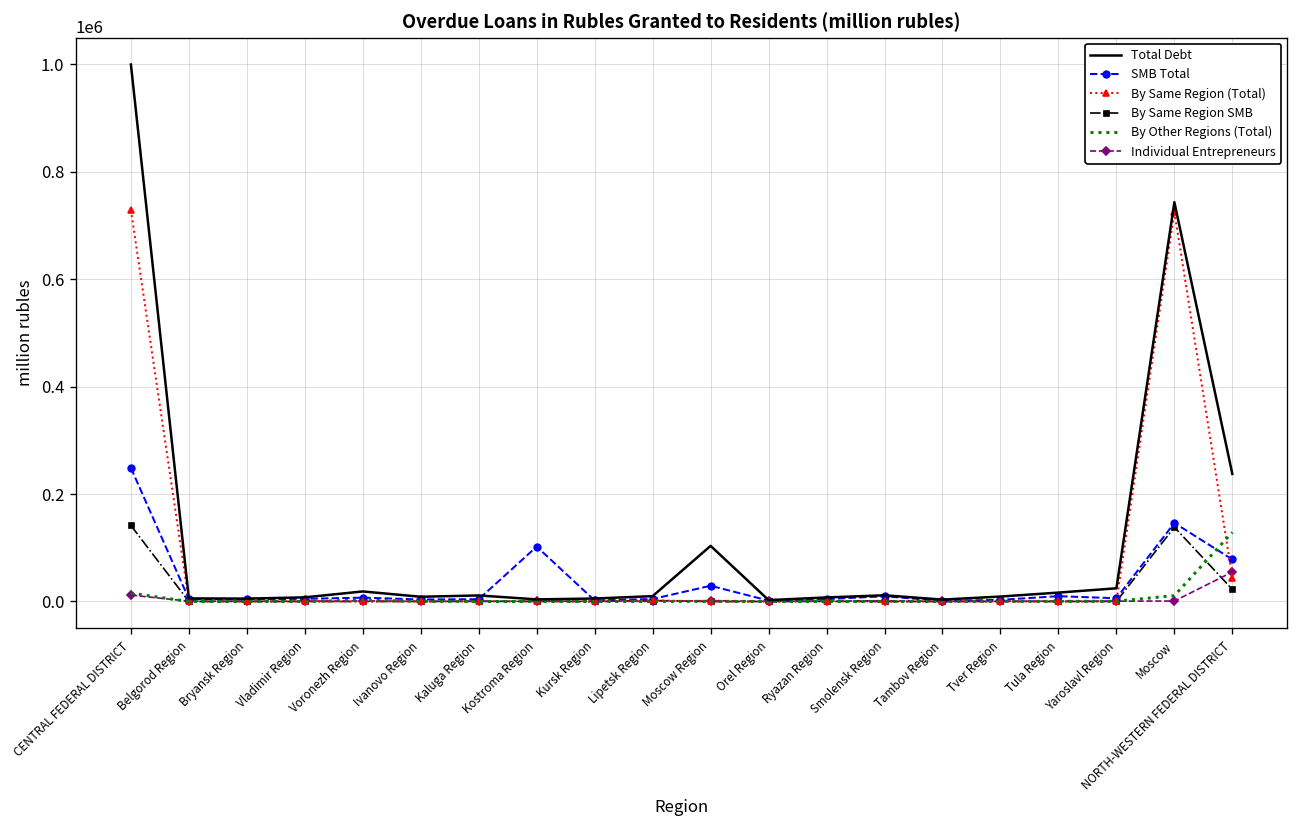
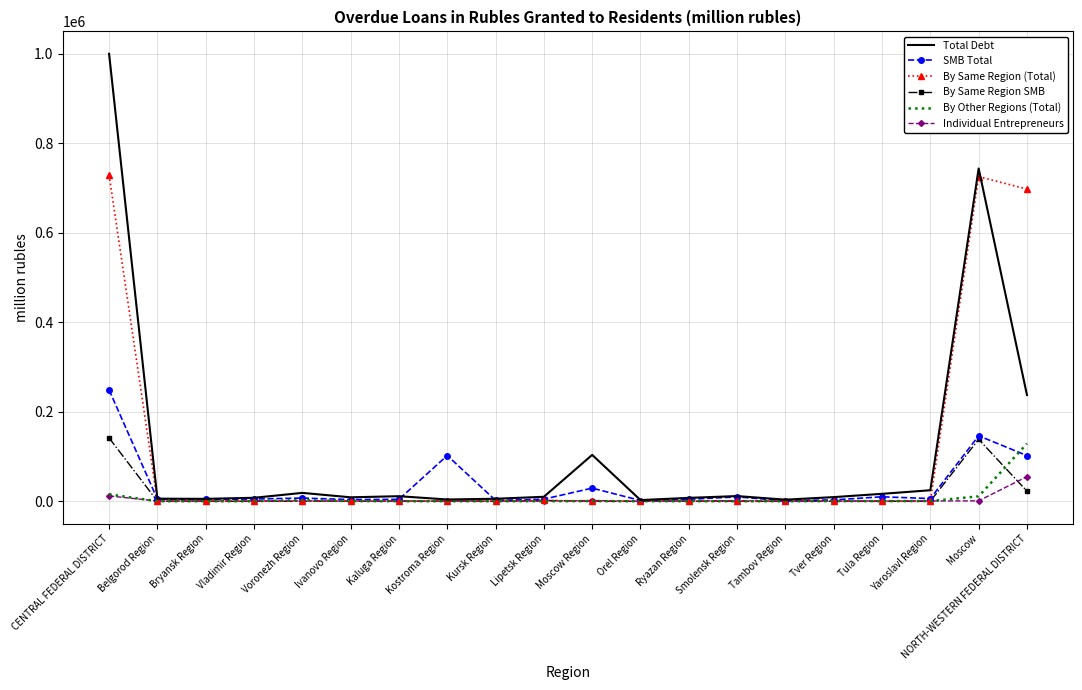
  {
    "SMB Total": {
      "CENTRAL FEDERAL DISTRICT": 250000,
      "Kostroma Region": 100000,
      "Moscow Region": 30000,
      "Tula Region": 10000,
      "Moscow": 150000,
-     "NORTH-WESTERN FEDERAL DISTRICT": 80000
+     "NORTH-WESTERN FEDERAL DISTRICT": 100000
    },
    "By Same Region (Total)": {
      "CENTRAL FEDERAL DISTRICT": 730000,
      "Moscow": 730000,
-     "NORTH-WESTERN FEDERAL DISTRICT": 40000
+     "NORTH-WESTERN FEDERAL DISTRICT": 700000
    },
    "By Other Regions (Total)": {
      "Moscow": 10000,
      "NORTH-WESTERN FEDERAL DISTRICT": 130000
    },
    "Individual Entrepreneurs": {
      "Moscow": 0,
      "NORTH-WESTERN FEDERAL DISTRICT": 50000
    }
  }
